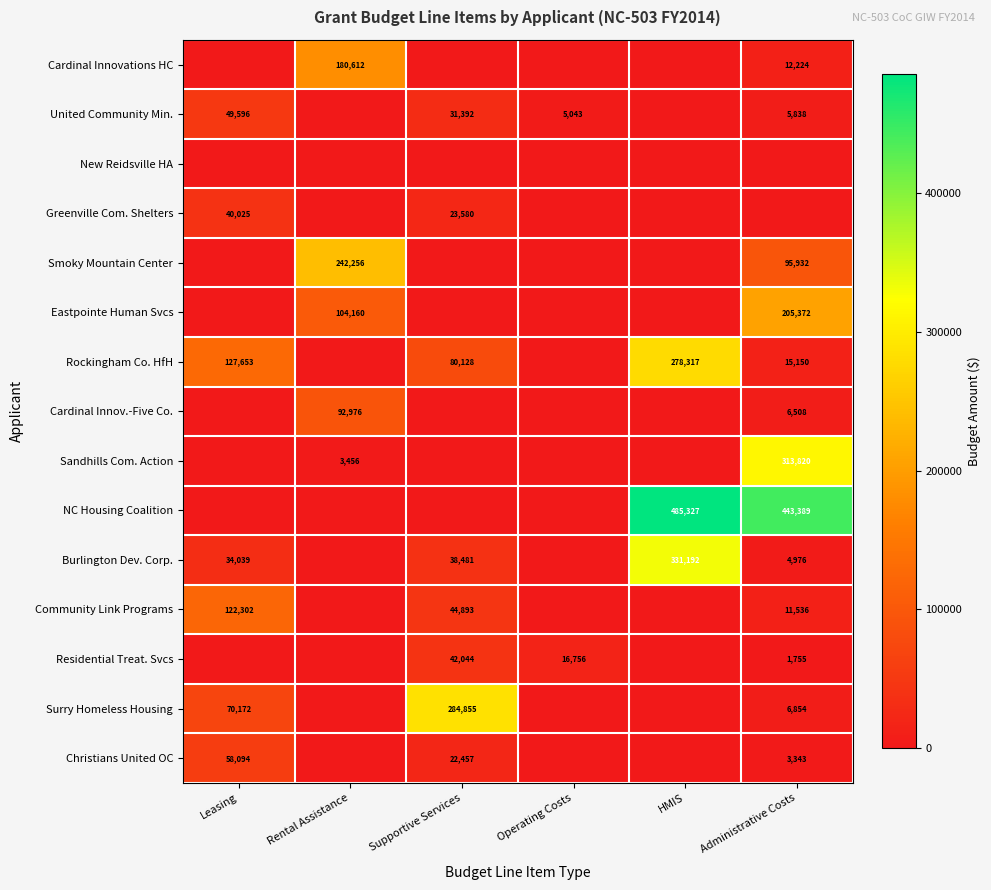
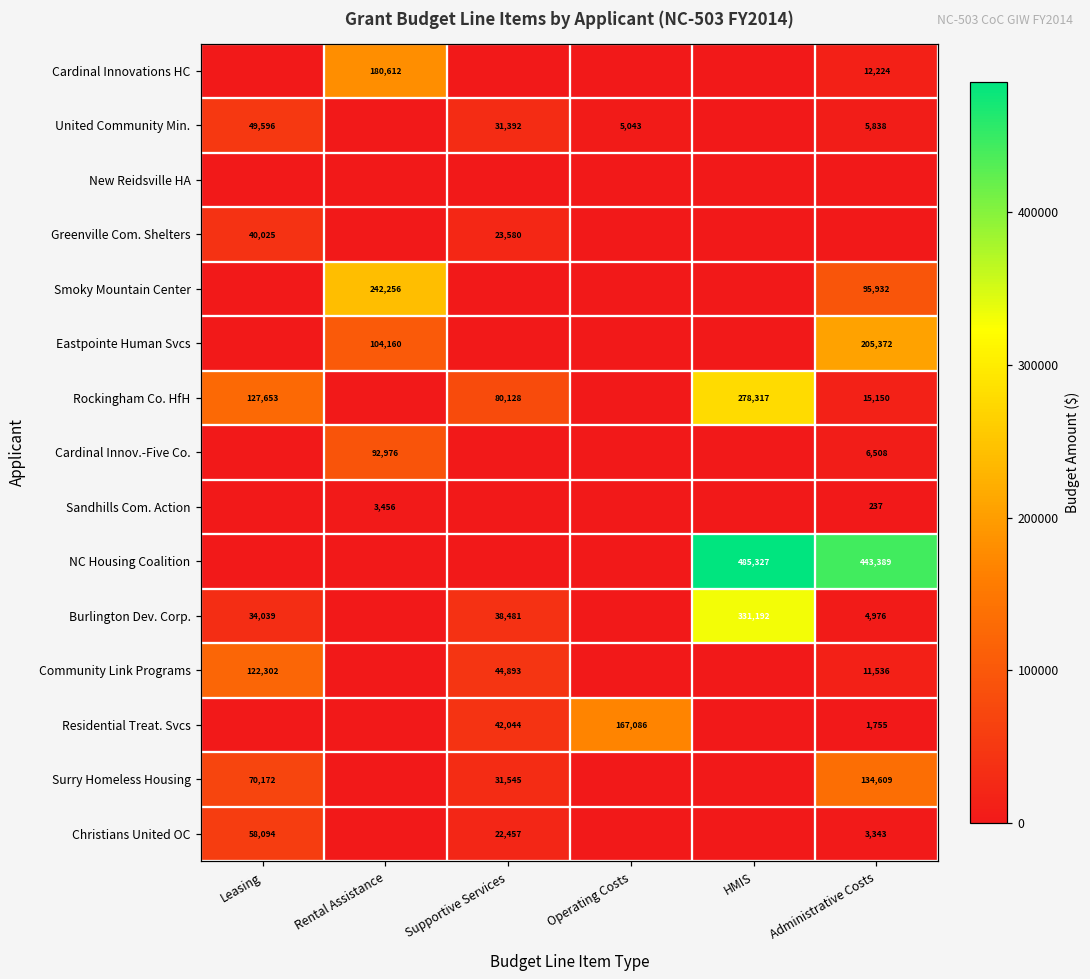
  {
    "Cardinal Innovations HC": {
      "Rental Assistance": "180,612",
      "Administrative Costs": "12,224"
    },
    "United Community Min.": {
      "Leasing": "49,596",
      "Supportive Services": "31,392",
      "Operating Costs": "5,043",
      "Administrative Costs": "5,838"
    },
    "Greenville Com. Shelters": {
      "Leasing": "40,025",
      "Supportive Services": "23,580"
    },
    "Smoky Mountain Center": {
      "Rental Assistance": "242,256",
      "Administrative Costs": "95,932"
    },
    "Eastpointe Human Svcs": {
      "Rental Assistance": "104,160",
      "Administrative Costs": "205,372"
    },
    "Rockingham Co. HfH": {
      "Leasing": "127,653",
      "Supportive Services": "80,128",
      "HMIS": "278,317",
      "Administrative Costs": "15,150"
    },
    "Cardinal Innov.-Five Co.": {
      "Rental Assistance": "92,976",
      "Administrative Costs": "6,508"
    },
    "Sandhills Com. Action": {
      "Rental Assistance": "3,456",
-     "Administrative Costs": "313,820"
+     "Administrative Costs": "237"
    },
    "NC Housing Coalition": {
      "HMIS": "485,327",
      "Administrative Costs": "443,389"
    },
    "Burlington Dev. Corp.": {
      "Leasing": "34,039",
      "Supportive Services": "38,481",
      "HMIS": "331,192",
      "Administrative Costs": "4,976"
    },
    "Community Link Programs": {
      "Leasing": "122,302",
      "Supportive Services": "44,893",
      "Administrative Costs": "11,536"
    },
    "Residential Treat. Svcs": {
      "Supportive Services": "42,044",
-     "Operating Costs": "16,756",
+     "Operating Costs": "167,086",
      "Administrative Costs": "1,755"
    },
    "Surry Homeless Housing": {
      "Leasing": "70,172",
-     "Supportive Services": "284,855",
-     "Administrative Costs": "6,854"
+     "Supportive Services": "31,545",
+     "Administrative Costs": "134,609"
    },
    "Christians United OC": {
      "Leasing": "58,094",
      "Supportive Services": "22,457",
      "Administrative Costs": "3,343"
    }
  }
